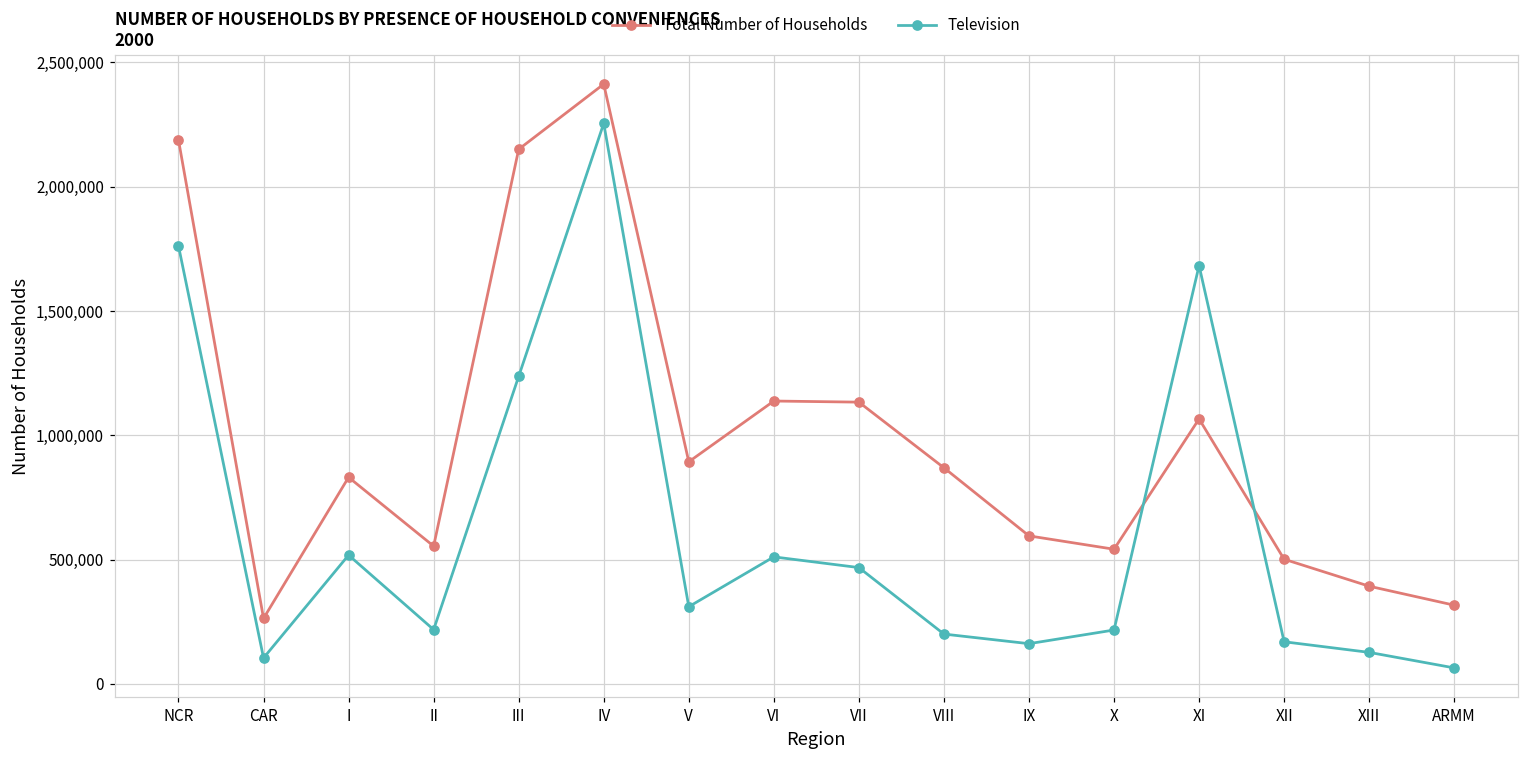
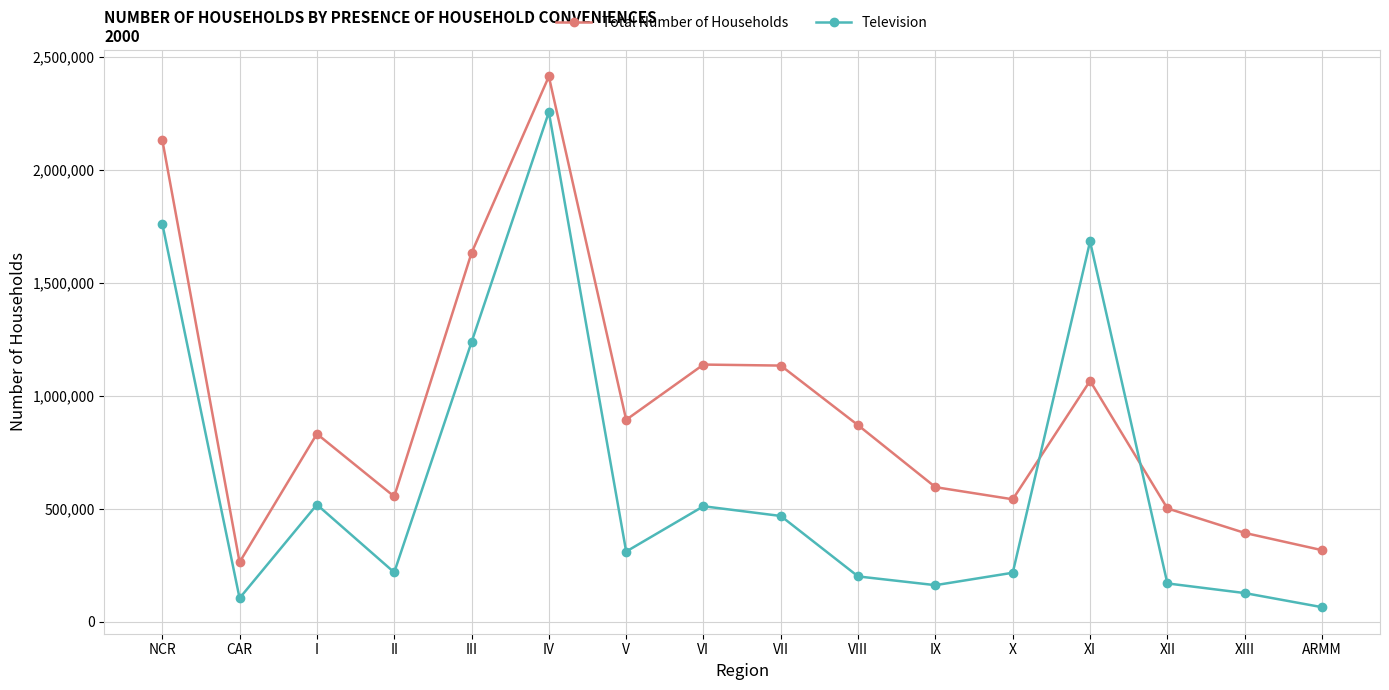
  {
    "Total Number of Households": {
-     "NCR": "2,190,000",
+     "NCR": "2,130,000",
      "CAR": "260,000",
      "I": "830,000",
      "II": "550,000",
-     "III": "2,150,000",
+     "III": "1,630,000",
      "IV": "2,410,000",
      "V": "890,000",
      "VI": "1,140,000",
      "VII": "1,130,000",
      "VIII": "870,000",
      "IX": "600,000",
      "X": "540,000",
      "XI": "1,070,000",
      "XII": "500,000",
      "XIII": "390,000",
      "ARMM": "320,000"
    },
    "Television": {
      "NCR": "1,760,000",
      "CAR": "100,000",
      "I": "520,000",
      "II": "220,000",
      "III": "1,240,000",
      "IV": "2,260,000",
      "V": "310,000",
      "VI": "510,000",
      "VII": "470,000",
      "VIII": "200,000",
      "IX": "160,000",
      "X": "220,000",
      "XI": "1,680,000",
      "XII": "170,000",
      "XIII": "130,000",
      "ARMM": "60,000"
    }
  }
